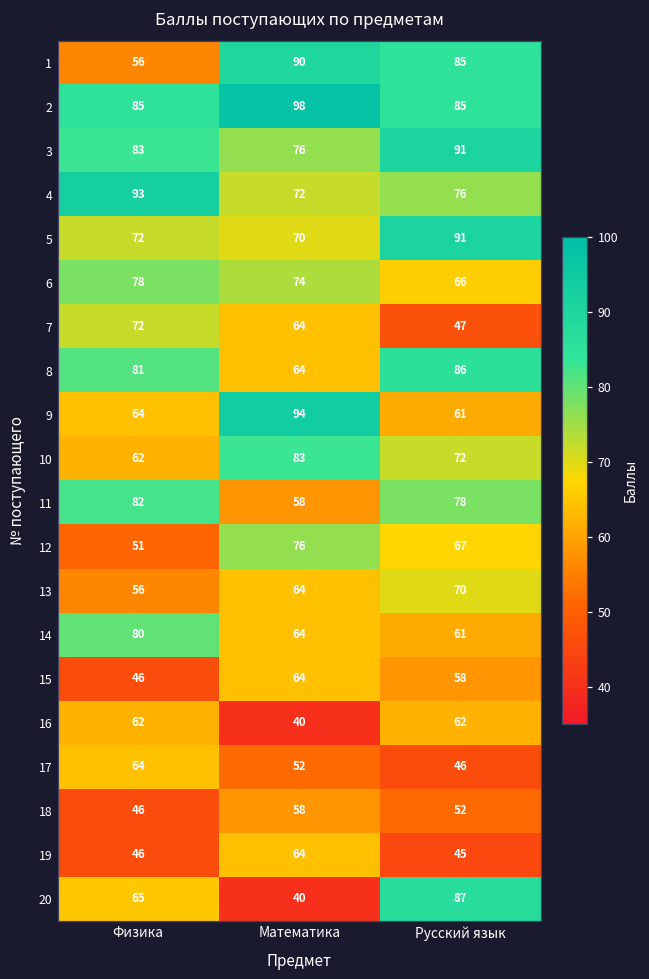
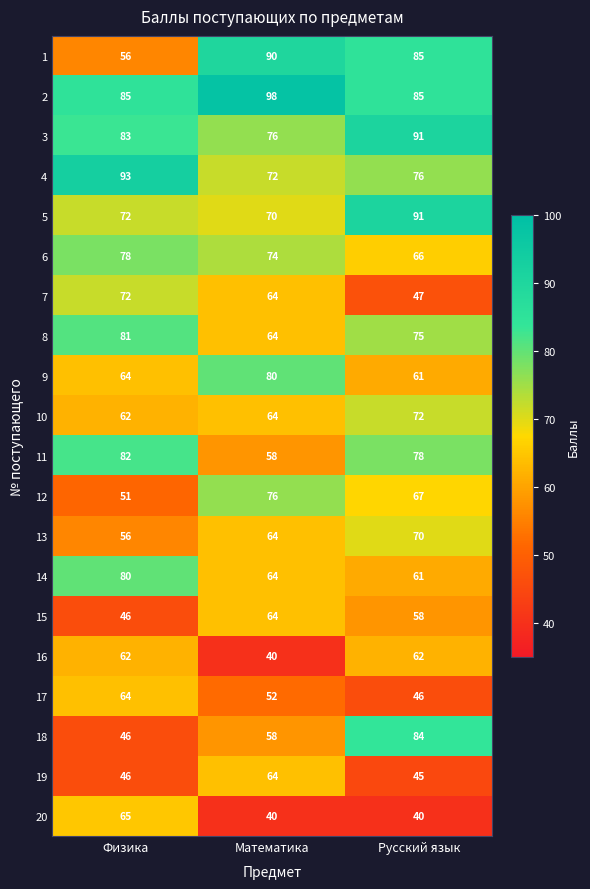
  {
    "1": {
      "Физика": 56,
      "Математика": 90,
      "Русский язык": 85
    },
    "2": {
      "Физика": 85,
      "Математика": 98,
      "Русский язык": 85
    },
    "3": {
      "Физика": 83,
      "Математика": 76,
      "Русский язык": 91
    },
    "4": {
      "Физика": 93,
      "Математика": 72,
      "Русский язык": 76
    },
    "5": {
      "Физика": 72,
      "Математика": 70,
      "Русский язык": 91
    },
    "6": {
      "Физика": 78,
      "Математика": 74,
      "Русский язык": 66
    },
    "7": {
      "Физика": 72,
      "Математика": 64,
      "Русский язык": 47
    },
    "8": {
      "Физика": 81,
      "Математика": 64,
-     "Русский язык": 86
+     "Русский язык": 75
    },
    "9": {
      "Физика": 64,
-     "Математика": 94,
+     "Математика": 80,
      "Русский язык": 61
    },
    "10": {
      "Физика": 62,
-     "Математика": 83,
+     "Математика": 64,
      "Русский язык": 72
    },
    "11": {
      "Физика": 82,
      "Математика": 58,
      "Русский язык": 78
    },
    "12": {
      "Физика": 51,
      "Математика": 76,
      "Русский язык": 67
    },
    "13": {
      "Физика": 56,
      "Математика": 64,
      "Русский язык": 70
    },
    "14": {
      "Физика": 80,
      "Математика": 64,
      "Русский язык": 61
    },
    "15": {
      "Физика": 46,
      "Математика": 64,
      "Русский язык": 58
    },
    "16": {
      "Физика": 62,
      "Математика": 40,
      "Русский язык": 62
    },
    "17": {
      "Физика": 64,
      "Математика": 52,
      "Русский язык": 46
    },
    "18": {
      "Физика": 46,
      "Математика": 58,
-     "Русский язык": 52
+     "Русский язык": 84
    },
    "19": {
      "Физика": 46,
      "Математика": 64,
      "Русский язык": 45
    },
    "20": {
      "Физика": 65,
      "Математика": 40,
-     "Русский язык": 87
+     "Русский язык": 40
    }
  }
